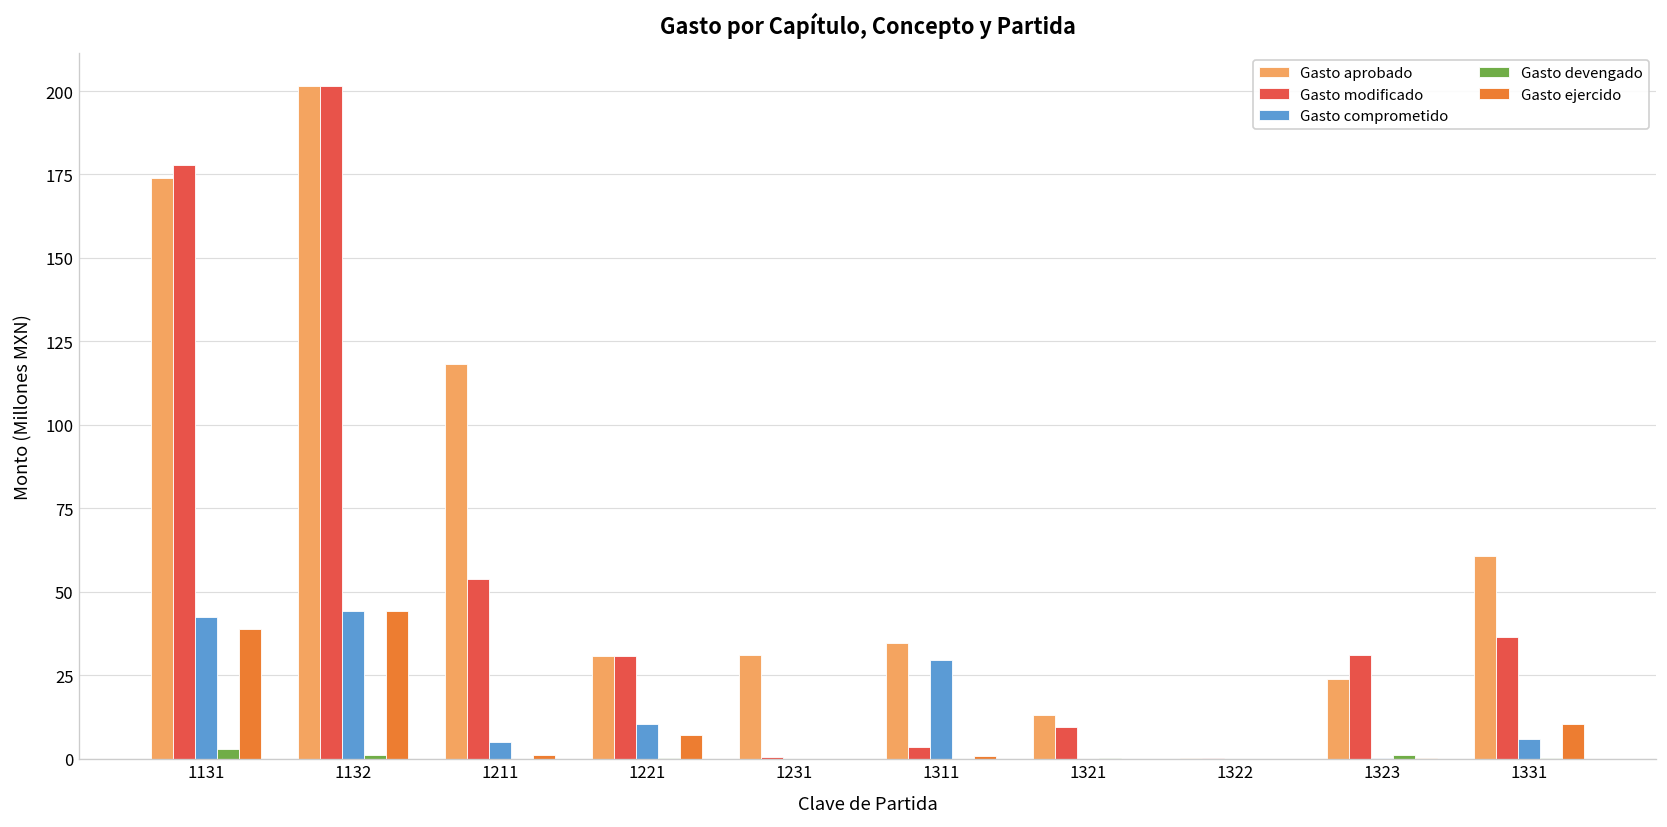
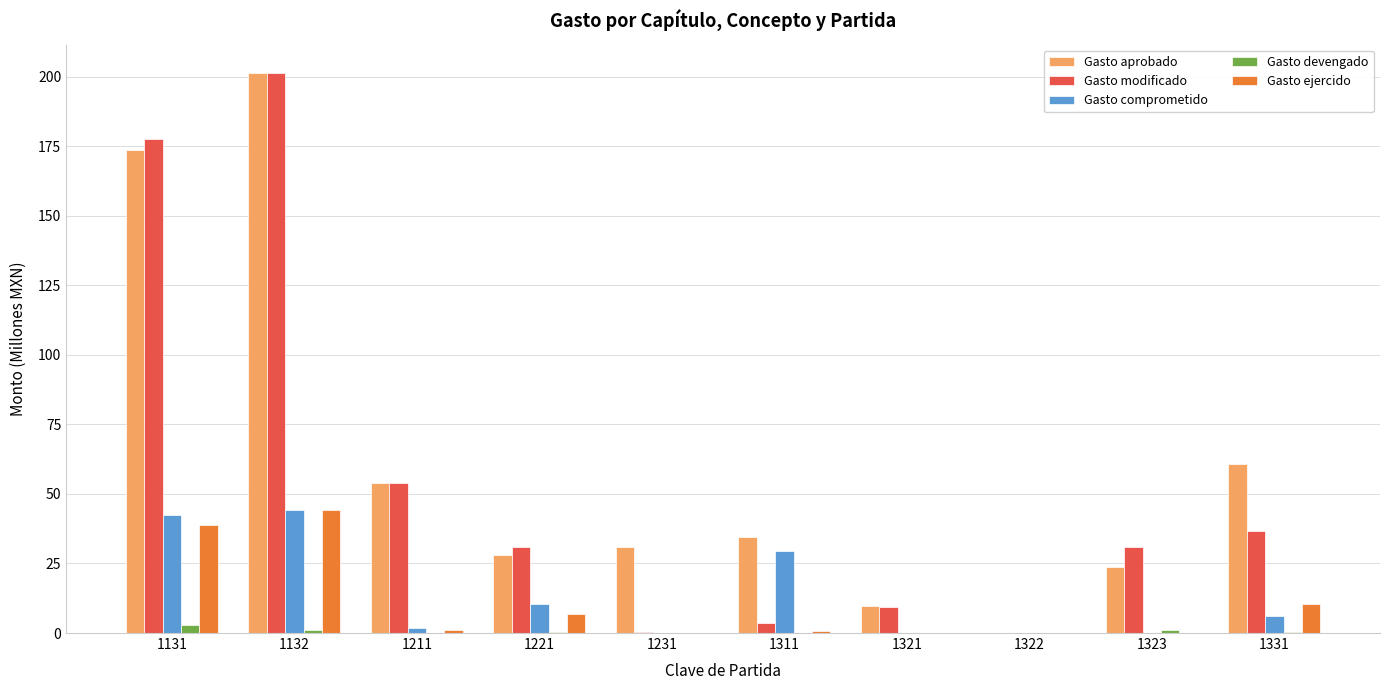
  {
    "Gasto aprobado": {
      "1131": 174,
      "1132": 201,
-     "1211": 118,
-     "1221": 31,
+     "1211": 54,
+     "1221": 28,
      "1231": 31,
      "1311": 35,
-     "1321": 13,
+     "1321": 10,
      "1323": 24,
      "1331": 61
    },
    "Gasto comprometido": {
      "1131": 42,
      "1132": 44,
-     "1211": 5,
+     "1211": 2,
      "1221": 10,
      "1231": 0,
      "1311": 29,
      "1331": 6
    },
    "Gasto devengado": {
      "1131": 3,
      "1132": 1,
      "1211": 0,
      "1231": 0,
      "1322": 0,
      "1323": 1
    }
  }
